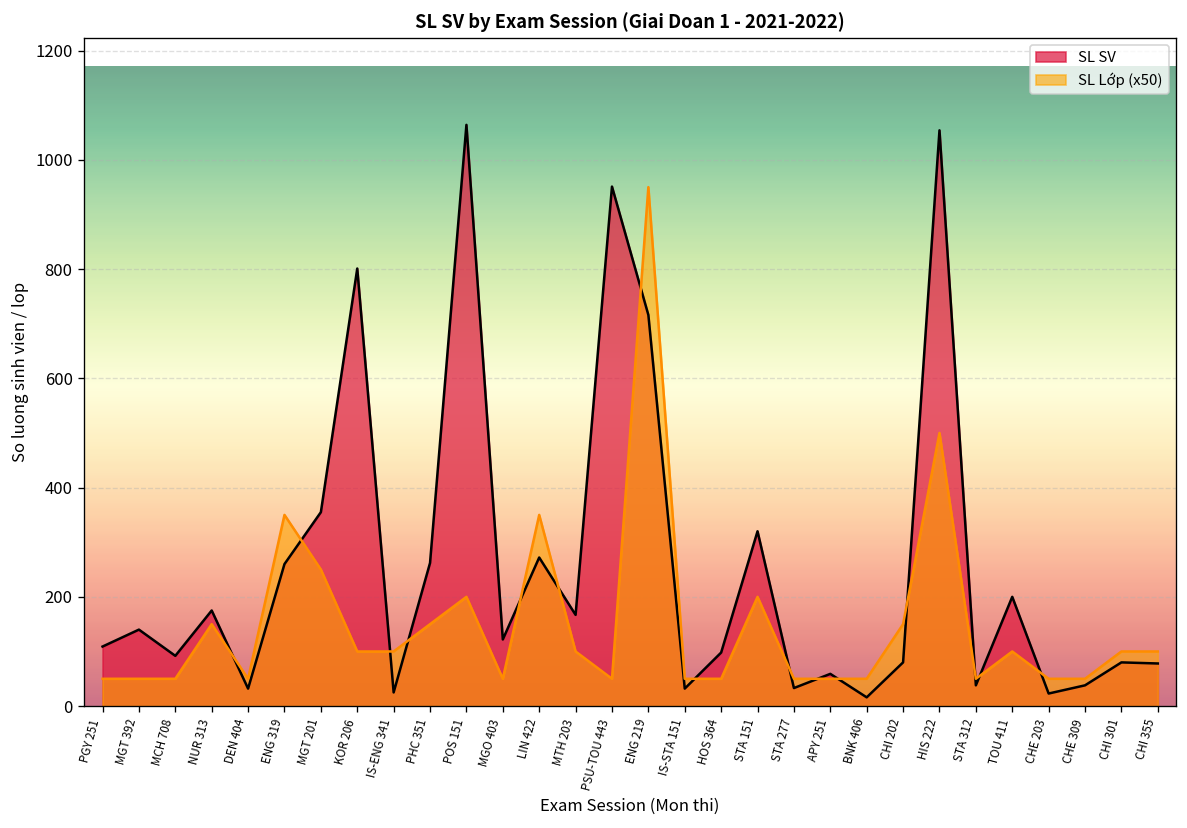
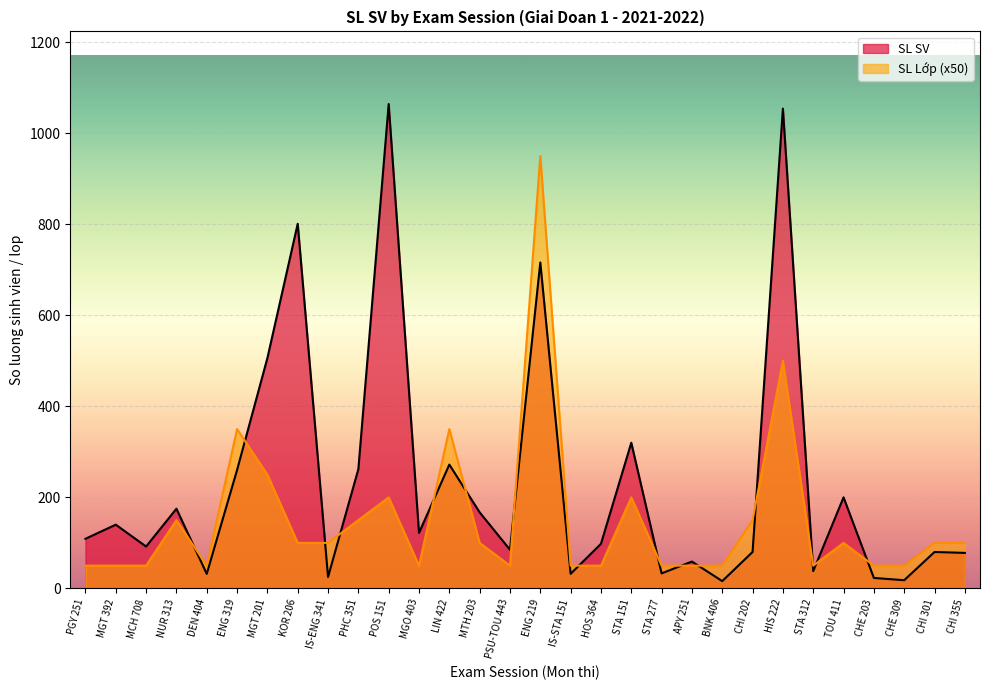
  {
    "SL SV": {
      "PGY 251": 110,
      "MGT 392": 140,
      "MCH 708": 90,
      "NUR 313": 180,
      "DEN 404": 30,
      "ENG 319": 260,
-     "MGT 201": 360,
+     "MGT 201": 510,
      "KOR 206": 800,
      "IS-ENG 341": 30,
      "PHC 351": 260,
      "POS 151": 1060,
      "MGO 403": 120,
      "LIN 422": 270,
      "MTH 203": 170,
-     "PSU-TOU 443": 950,
+     "PSU-TOU 443": 90,
      "ENG 219": 720,
      "IS-STA 151": 30,
      "HOS 364": 100,
      "STA 151": 320,
      "STA 277": 30,
      "APY 251": 60,
      "BNK 406": 20,
      "CHI 202": 80,
      "HIS 222": 1050,
      "STA 312": 40,
      "TOU 411": 200,
      "CHE 203": 20,
-     "CHE 309": 40,
+     "CHE 309": 20,
      "CHI 301": 80,
      "CHI 355": 80
    },
    "SL Lớp (x50)": {
      "PGY 251": 50,
      "MGT 392": 50,
      "MCH 708": 50,
      "NUR 313": 150,
      "DEN 404": 50,
      "ENG 319": 350,
      "MGT 201": 250,
      "KOR 206": 100,
      "IS-ENG 341": 100,
      "PHC 351": 150,
      "POS 151": 200,
      "MGO 403": 50,
      "LIN 422": 350,
      "MTH 203": 100,
      "PSU-TOU 443": 50,
      "ENG 219": 950,
      "IS-STA 151": 50,
      "HOS 364": 50,
      "STA 151": 200,
      "STA 277": 50,
      "APY 251": 50,
      "BNK 406": 50,
      "CHI 202": 150,
      "HIS 222": 500,
      "STA 312": 50,
      "TOU 411": 100,
      "CHE 203": 50,
      "CHE 309": 50,
      "CHI 301": 100,
      "CHI 355": 100
    }
  }
